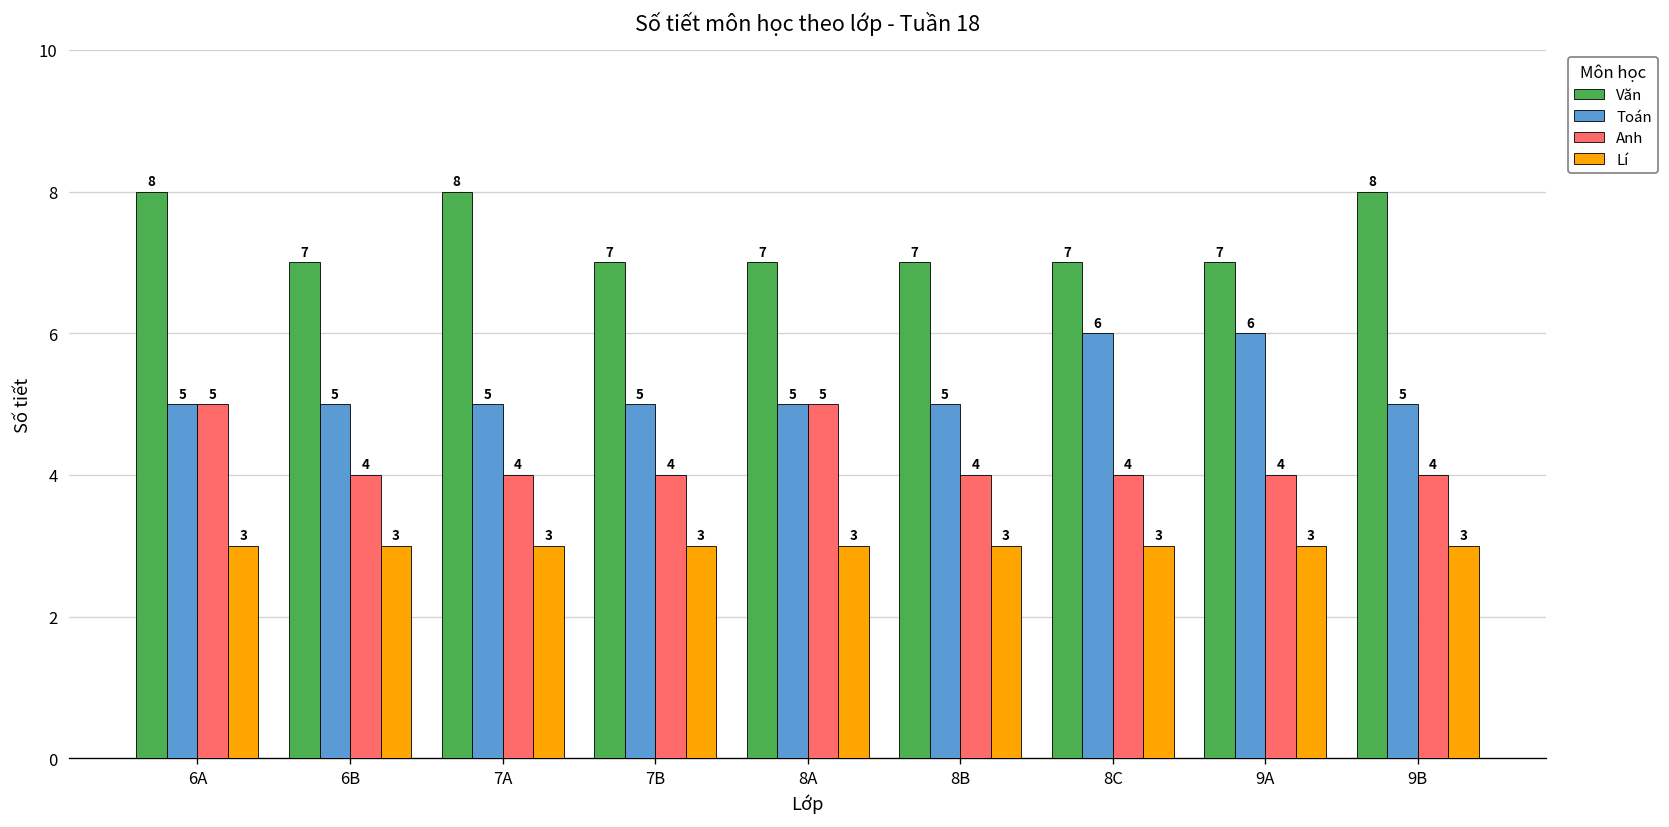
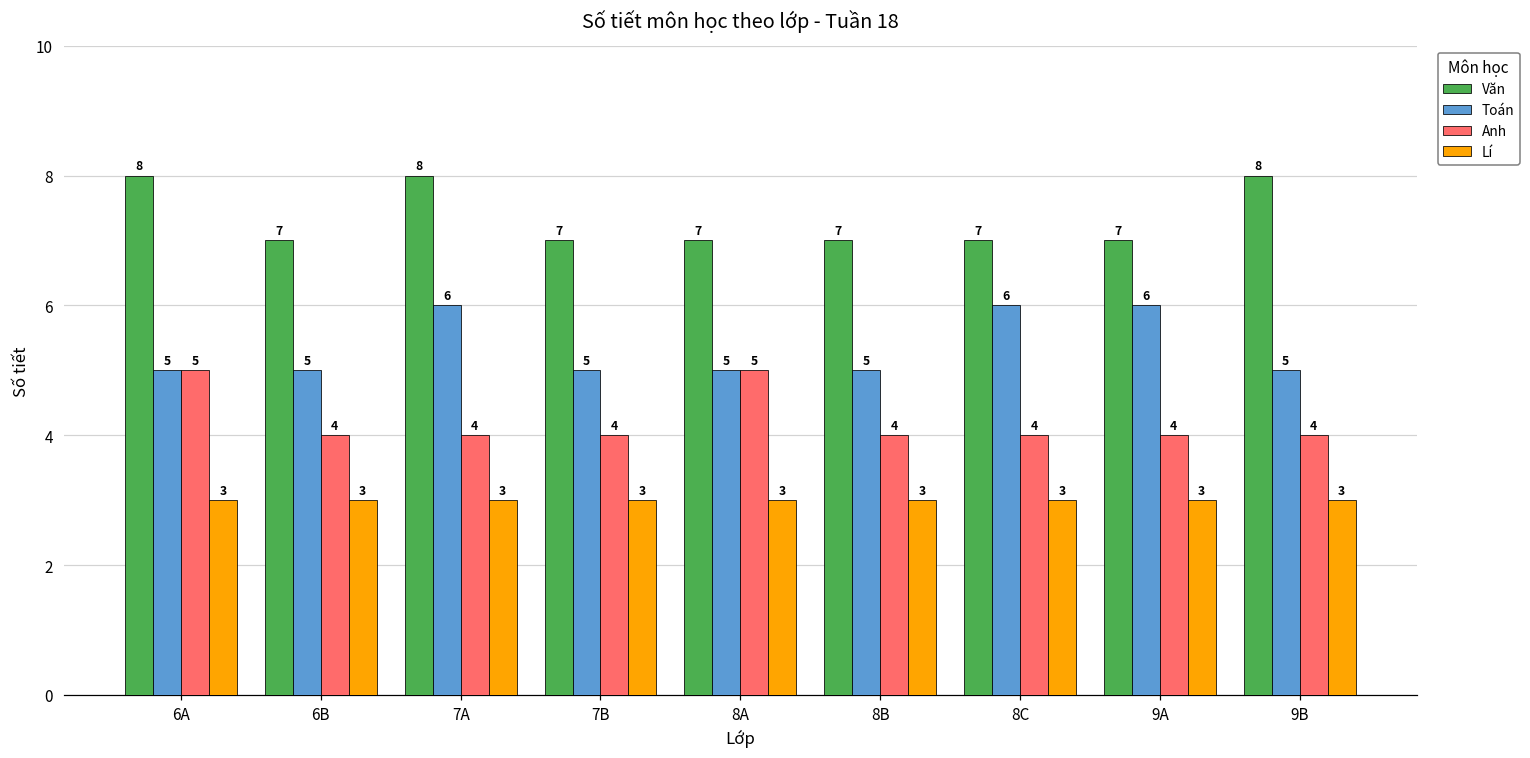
  {
    "Văn": {
      "6A": 8,
      "6B": 7,
      "7A": 8,
      "7B": 7,
      "8A": 7,
      "8B": 7,
      "8C": 7,
      "9A": 7,
      "9B": 8
    },
    "Toán": {
      "6A": 5,
      "6B": 5,
-     "7A": 5,
+     "7A": 6,
      "7B": 5,
      "8A": 5,
      "8B": 5,
      "8C": 6,
      "9A": 6,
      "9B": 5
    },
    "Anh": {
      "6A": 5,
      "6B": 4,
      "7A": 4,
      "7B": 4,
      "8A": 5,
      "8B": 4,
      "8C": 4,
      "9A": 4,
      "9B": 4
    },
    "Lí": {
      "6A": 3,
      "6B": 3,
      "7A": 3,
      "7B": 3,
      "8A": 3,
      "8B": 3,
      "8C": 3,
      "9A": 3,
      "9B": 3
    }
  }
